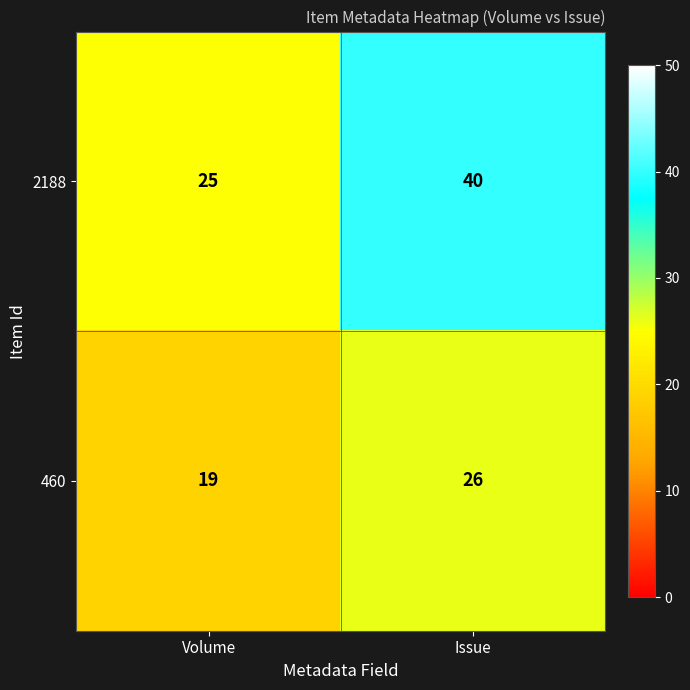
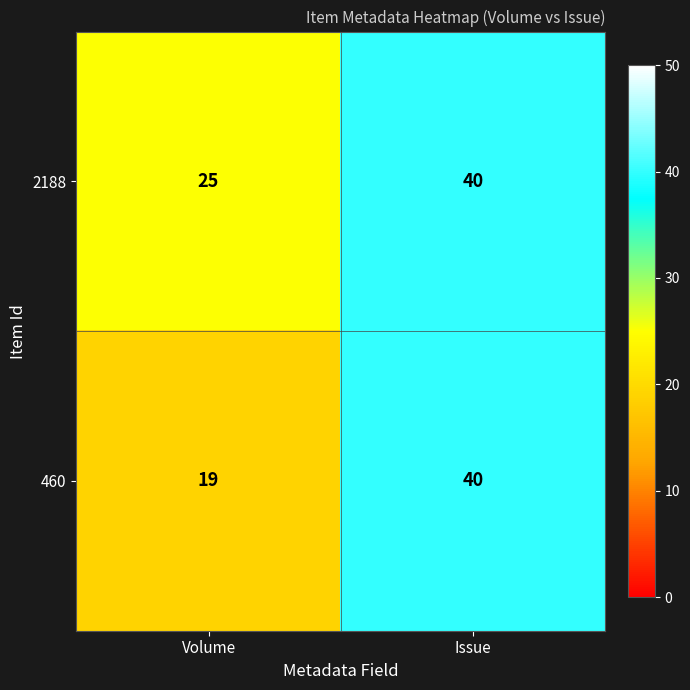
  {
    "2188": {
      "Volume": 25,
      "Issue": 40
    },
    "460": {
      "Volume": 19,
-     "Issue": 26
+     "Issue": 40
    }
  }
